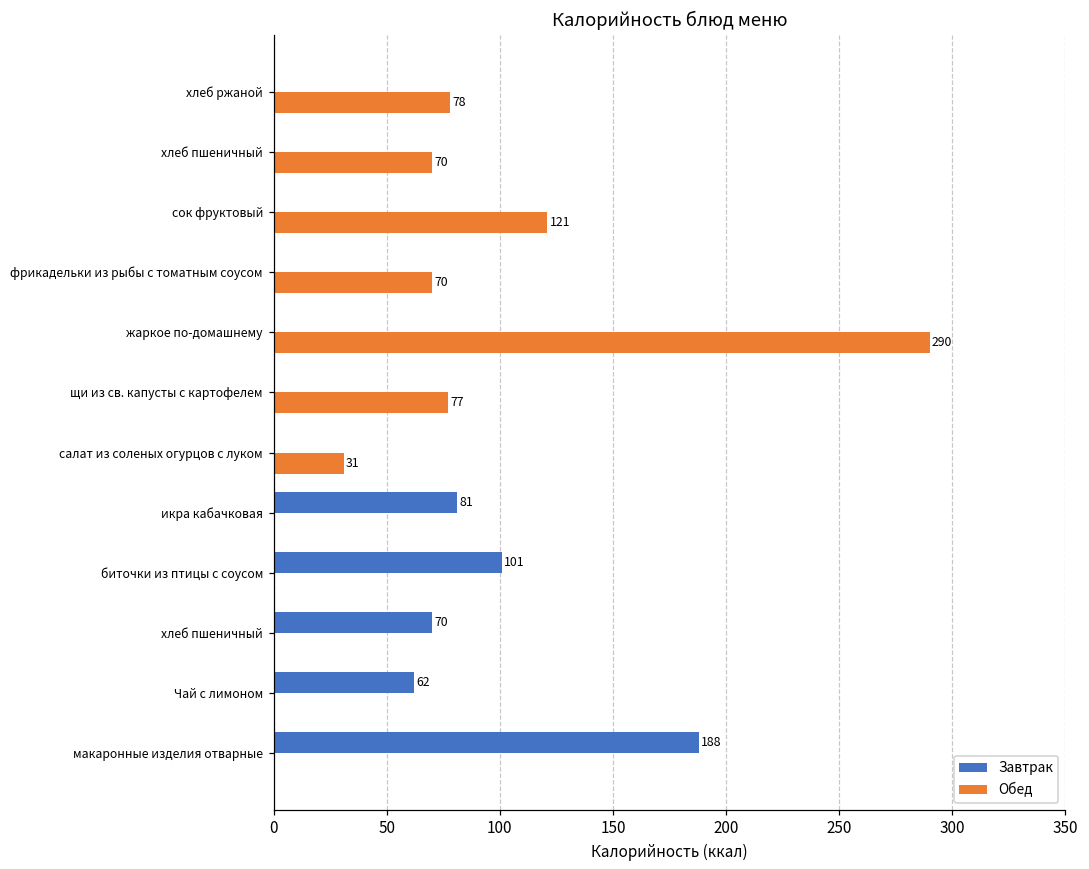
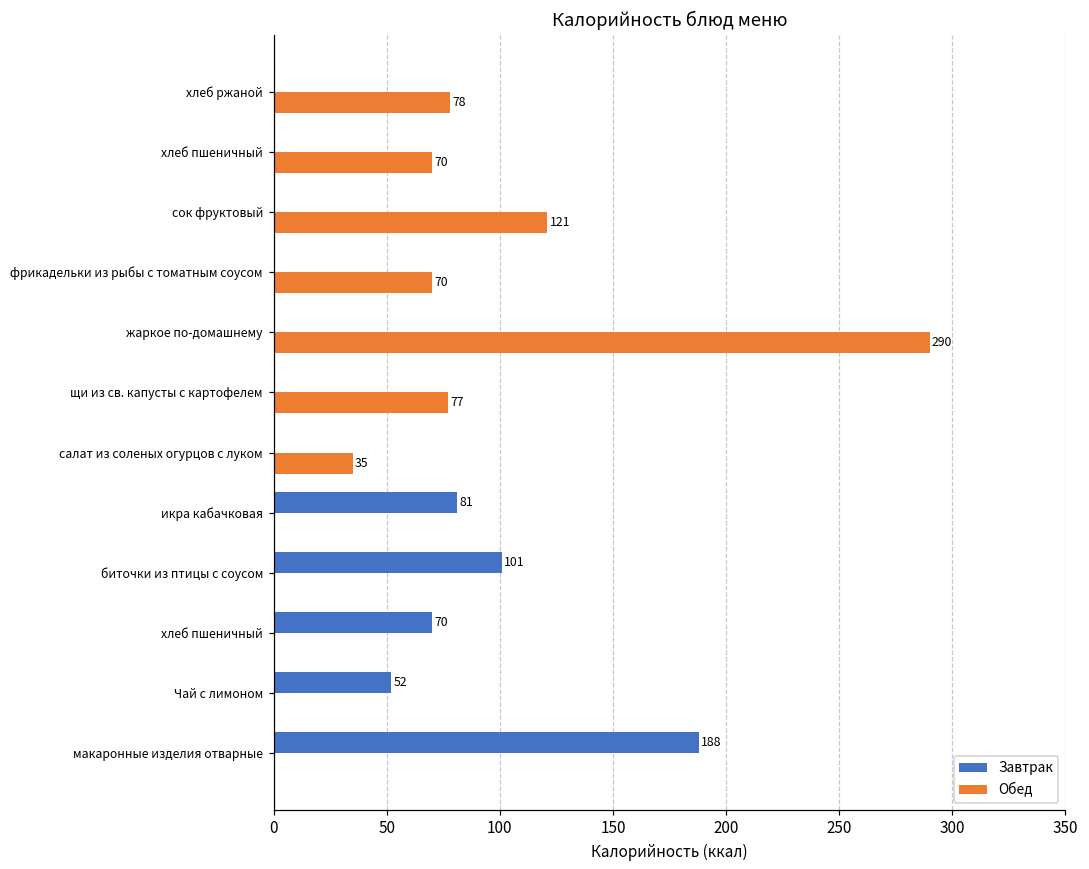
  {
    "Завтрак": {
      "икра кабачковая": 81,
      "биточки из птицы с соусом": 101,
-     "Чай с лимоном": 62,
+     "Чай с лимоном": 52,
      "макаронные изделия отварные": 188
    },
    "Обед": {
      "хлеб ржаной": 78,
      "сок фруктовый": 121,
      "фрикадельки из рыбы с томатным соусом": 70,
      "жаркое по-домашнему": 290,
      "щи из св. капусты с картофелем": 77,
-     "салат из соленых огурцов с луком": 31
+     "салат из соленых огурцов с луком": 35
    }
  }
